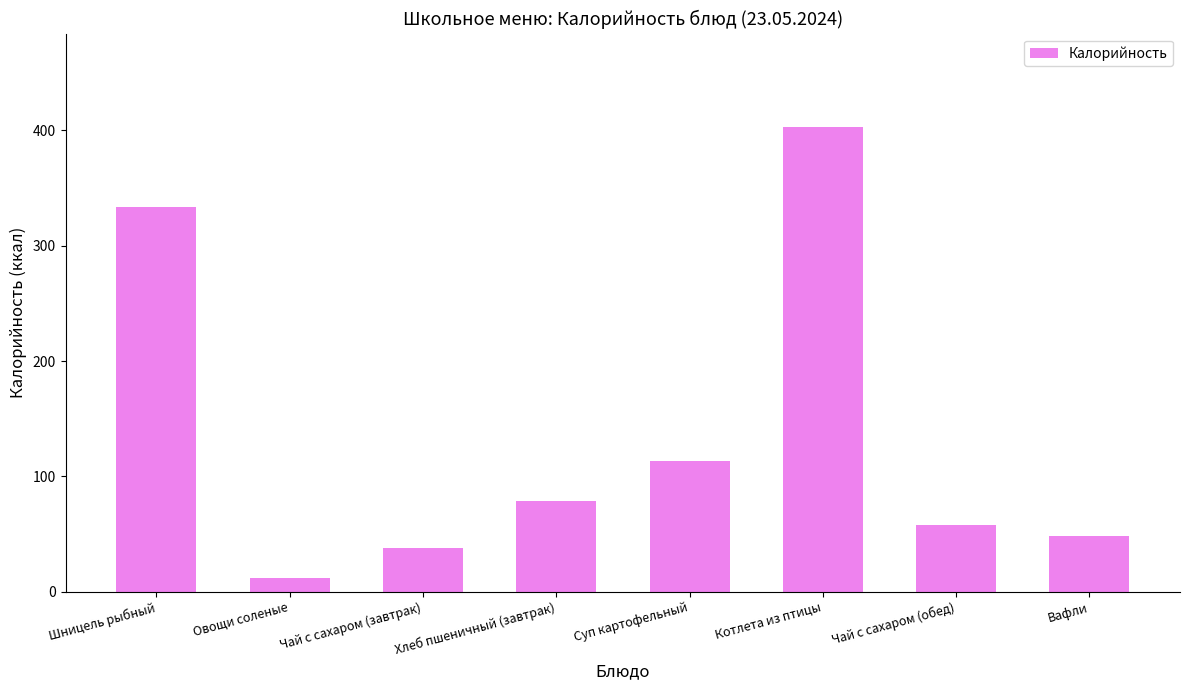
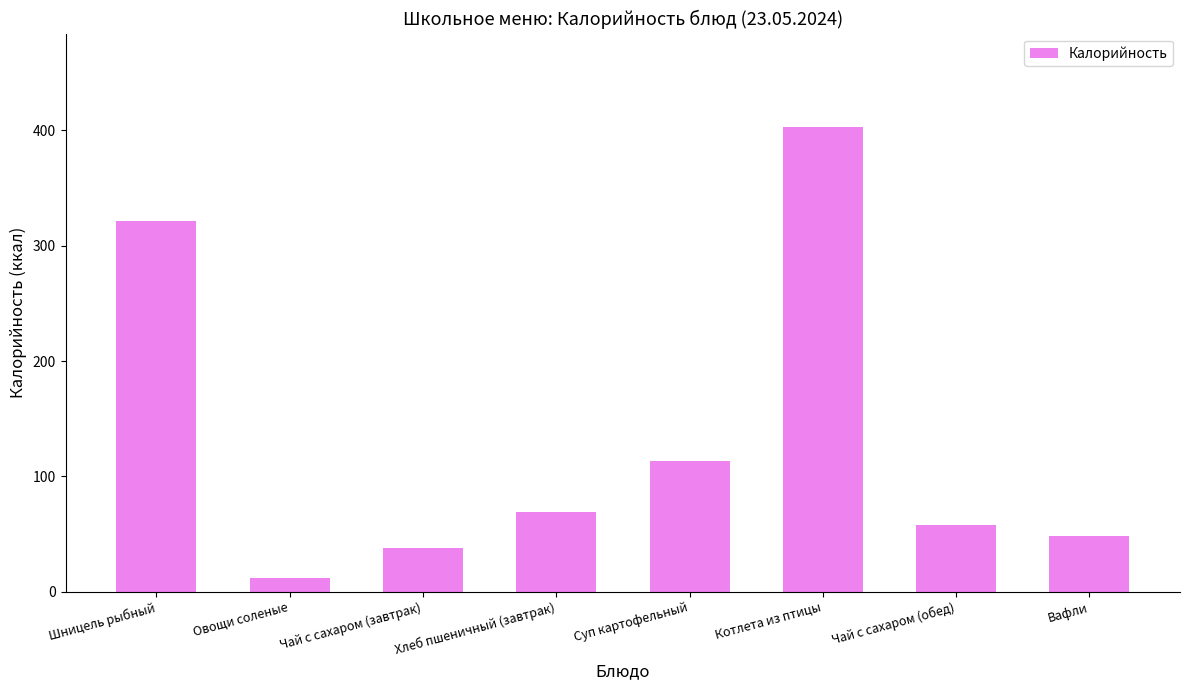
  {
-   "Шницель рыбный": 334,
+   "Шницель рыбный": 321,
    "Овощи соленые": 12,
    "Чай с сахаром (завтрак)": 38,
-   "Хлеб пшеничный (завтрак)": 79,
+   "Хлеб пшеничный (завтрак)": 70,
    "Суп картофельный": 114,
    "Котлета из птицы": 403,
    "Чай с сахаром (обед)": 58,
    "Вафли": 48
  }
